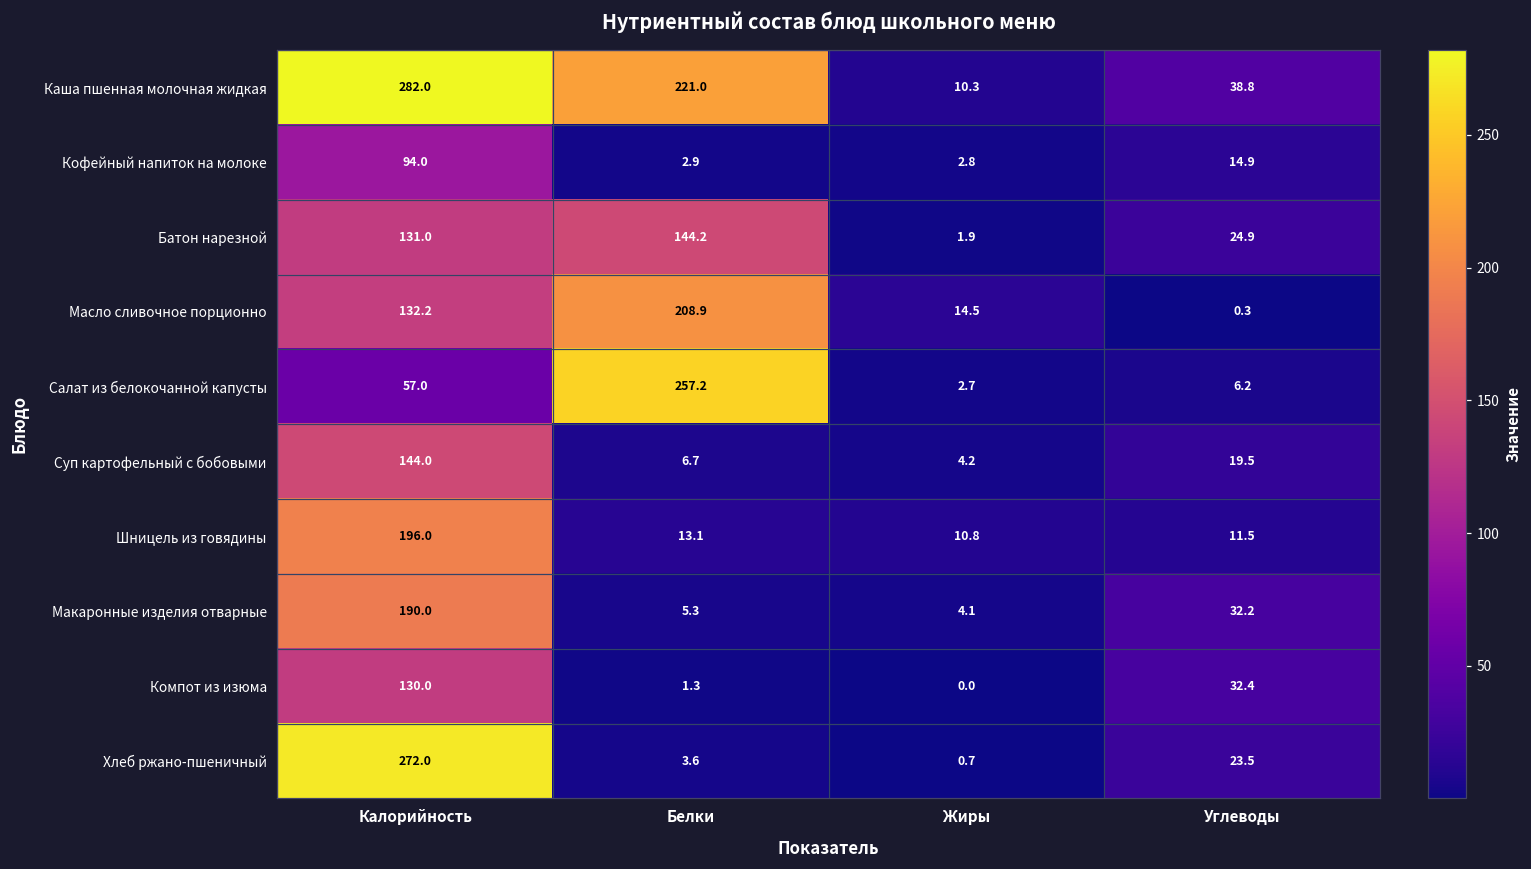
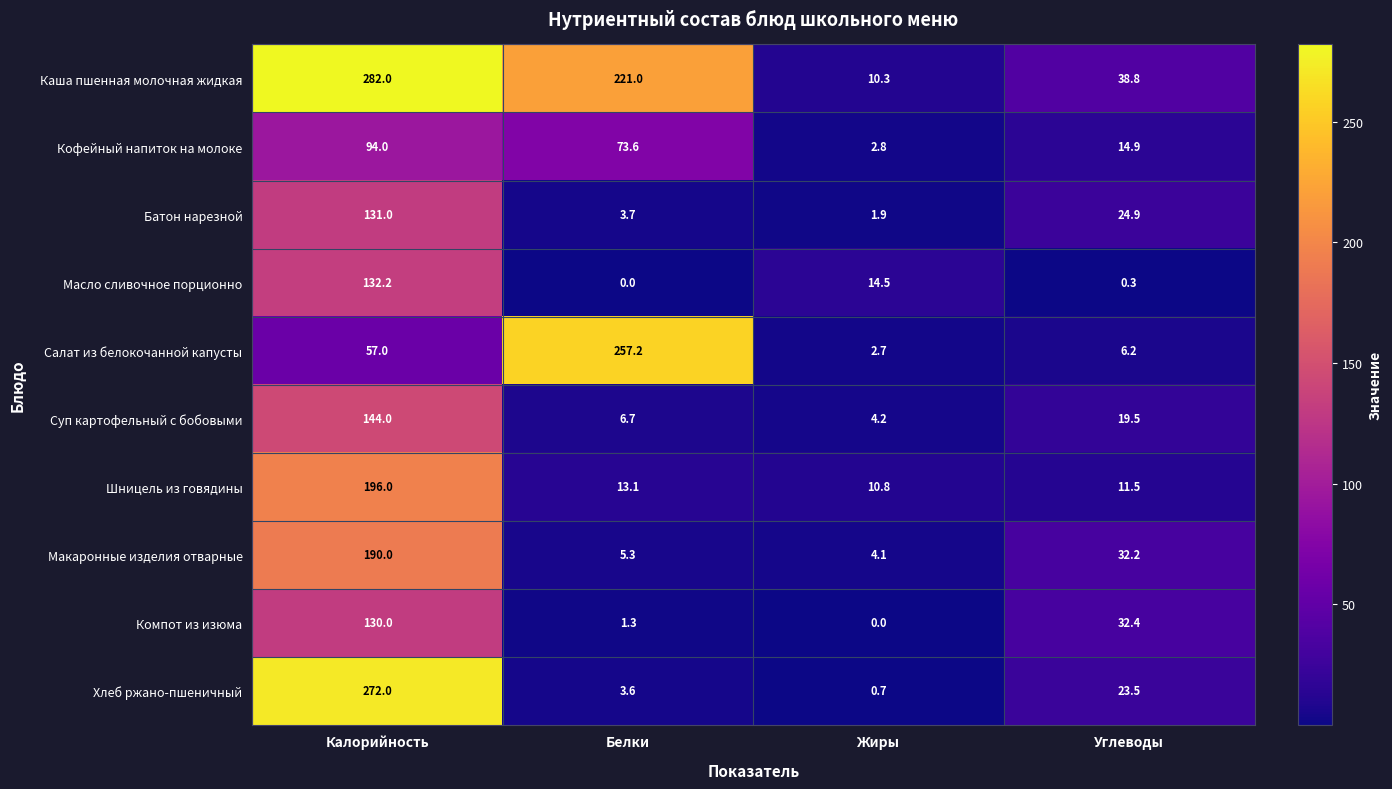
  {
    "Каша пшенная молочная жидкая": {
      "Калорийность": 282.0,
      "Белки": 221.0,
      "Жиры": 10.3,
      "Углеводы": 38.8
    },
    "Кофейный напиток на молоке": {
      "Калорийность": 94.0,
-     "Белки": 2.9,
+     "Белки": 73.6,
      "Жиры": 2.8,
      "Углеводы": 14.9
    },
    "Батон нарезной": {
      "Калорийность": 131.0,
-     "Белки": 144.2,
+     "Белки": 3.7,
      "Жиры": 1.9,
      "Углеводы": 24.9
    },
    "Масло сливочное порционно": {
      "Калорийность": 132.2,
-     "Белки": 208.9,
+     "Белки": 0.0,
      "Жиры": 14.5,
      "Углеводы": 0.3
    },
    "Салат из белокочанной капусты": {
      "Калорийность": 57.0,
      "Белки": 257.2,
      "Жиры": 2.7,
      "Углеводы": 6.2
    },
    "Суп картофельный с бобовыми": {
      "Калорийность": 144.0,
      "Белки": 6.7,
      "Жиры": 4.2,
      "Углеводы": 19.5
    },
    "Шницель из говядины": {
      "Калорийность": 196.0,
      "Белки": 13.1,
      "Жиры": 10.8,
      "Углеводы": 11.5
    },
    "Макаронные изделия отварные": {
      "Калорийность": 190.0,
      "Белки": 5.3,
      "Жиры": 4.1,
      "Углеводы": 32.2
    },
    "Компот из изюма": {
      "Калорийность": 130.0,
      "Белки": 1.3,
      "Жиры": 0.0,
      "Углеводы": 32.4
    },
    "Хлеб ржано-пшеничный": {
      "Калорийность": 272.0,
      "Белки": 3.6,
      "Жиры": 0.7,
      "Углеводы": 23.5
    }
  }
